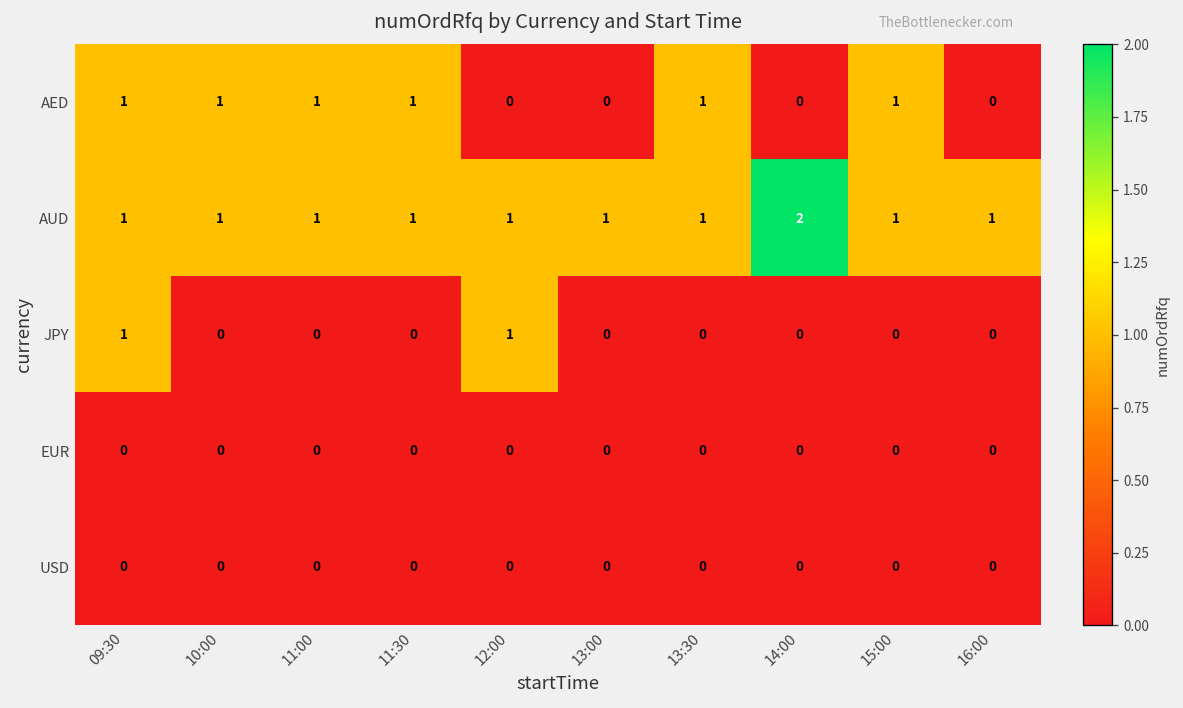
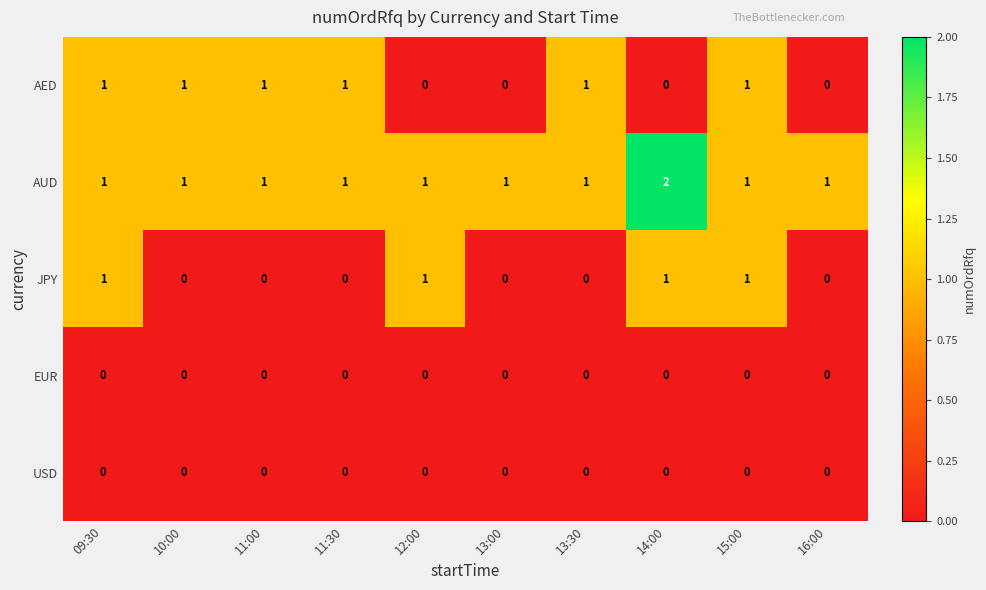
  {
    "AED": {
      "09:30": 1,
      "10:00": 1,
      "11:00": 1,
      "11:30": 1,
      "12:00": 0,
      "13:00": 0,
      "13:30": 1,
      "14:00": 0,
      "15:00": 1,
      "16:00": 0
    },
    "AUD": {
      "09:30": 1,
      "10:00": 1,
      "11:00": 1,
      "11:30": 1,
      "12:00": 1,
      "13:00": 1,
      "13:30": 1,
      "14:00": 2,
      "15:00": 1,
      "16:00": 1
    },
    "JPY": {
      "09:30": 1,
      "10:00": 0,
      "11:00": 0,
      "11:30": 0,
      "12:00": 1,
      "13:00": 0,
      "13:30": 0,
-     "14:00": 0,
-     "15:00": 0,
+     "14:00": 1,
+     "15:00": 1,
      "16:00": 0
    },
    "EUR": {
      "09:30": 0,
      "10:00": 0,
      "11:00": 0,
      "11:30": 0,
      "12:00": 0,
      "13:00": 0,
      "13:30": 0,
      "14:00": 0,
      "15:00": 0,
      "16:00": 0
    },
    "USD": {
      "09:30": 0,
      "10:00": 0,
      "11:00": 0,
      "11:30": 0,
      "12:00": 0,
      "13:00": 0,
      "13:30": 0,
      "14:00": 0,
      "15:00": 0,
      "16:00": 0
    }
  }
